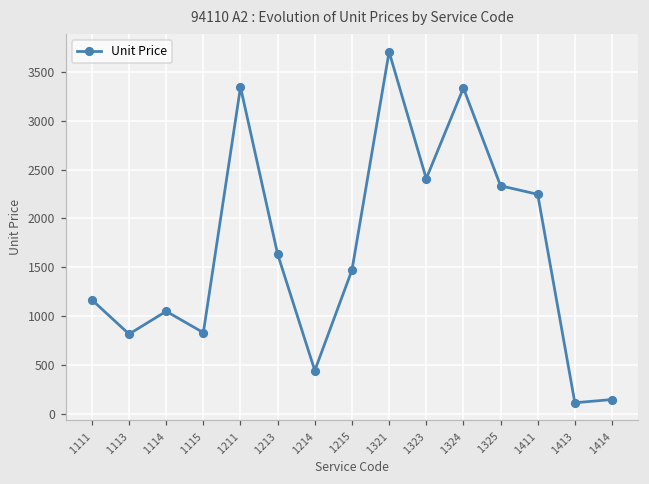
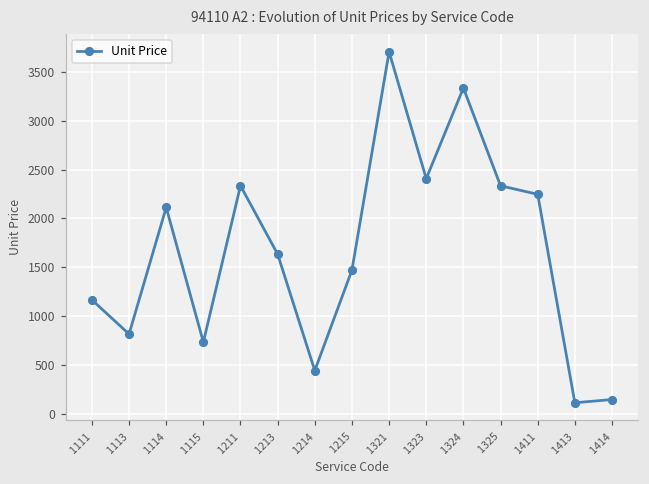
  {
    "1111": 1200,
    "1113": 800,
-   "1114": 1100,
-   "1115": 800,
-   "1211": 3300,
+   "1114": 2100,
+   "1115": 700,
+   "1211": 2300,
    "1213": 1600,
    "1214": 400,
    "1215": 1500,
    "1321": 3700,
    "1323": 2400,
    "1324": 3300,
    "1325": 2300,
    "1411": 2200,
    "1413": 100,
    "1414": 100
  }
